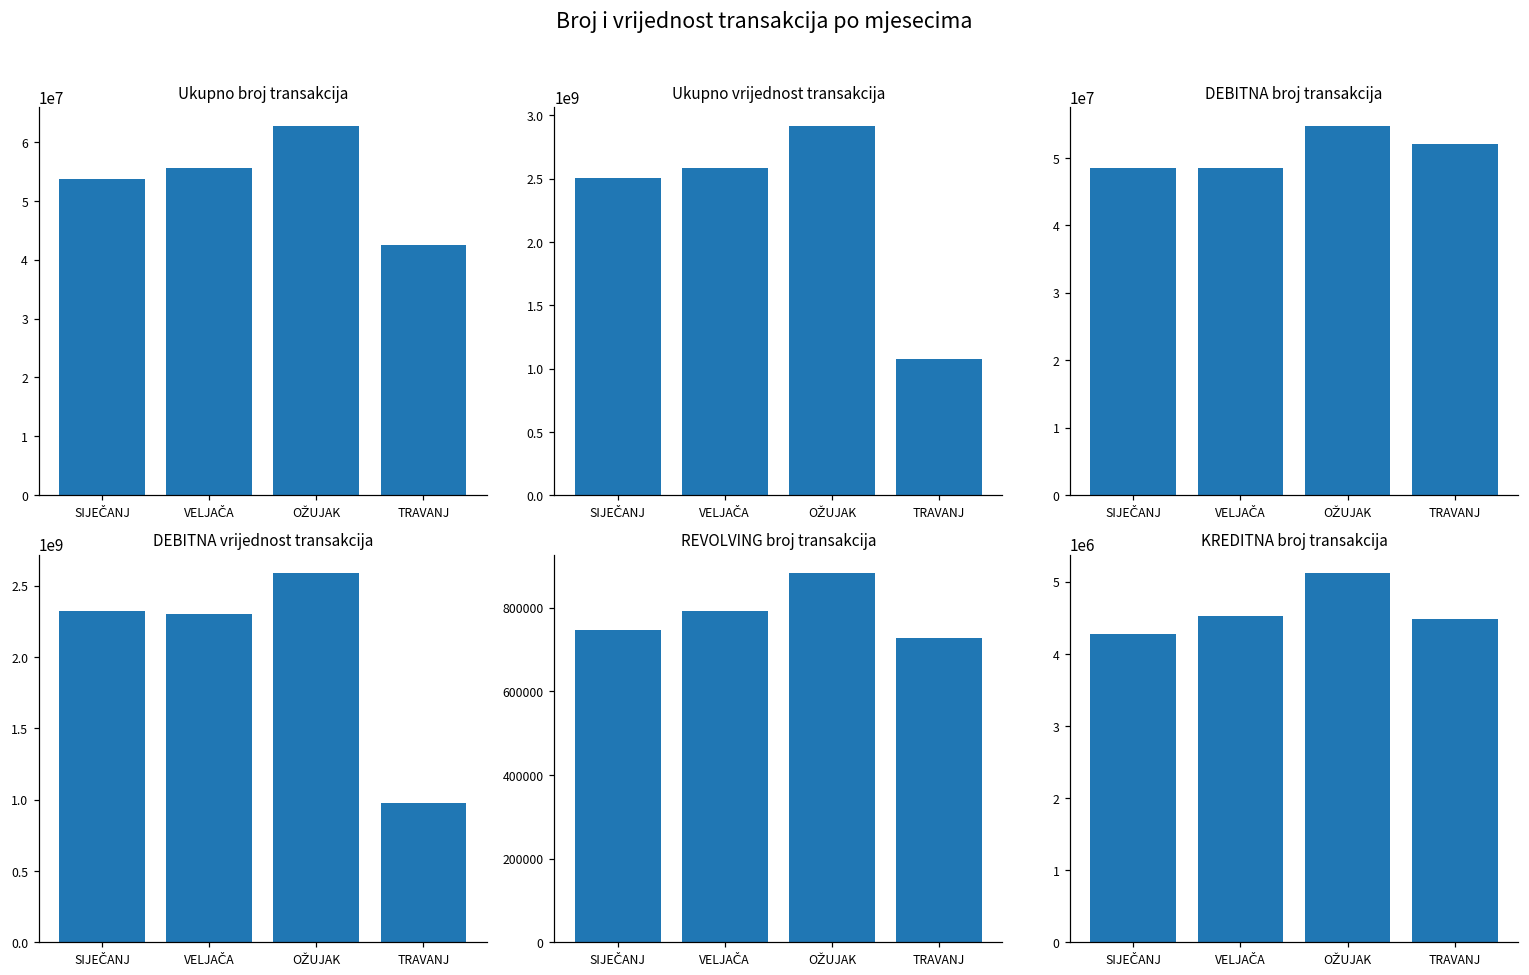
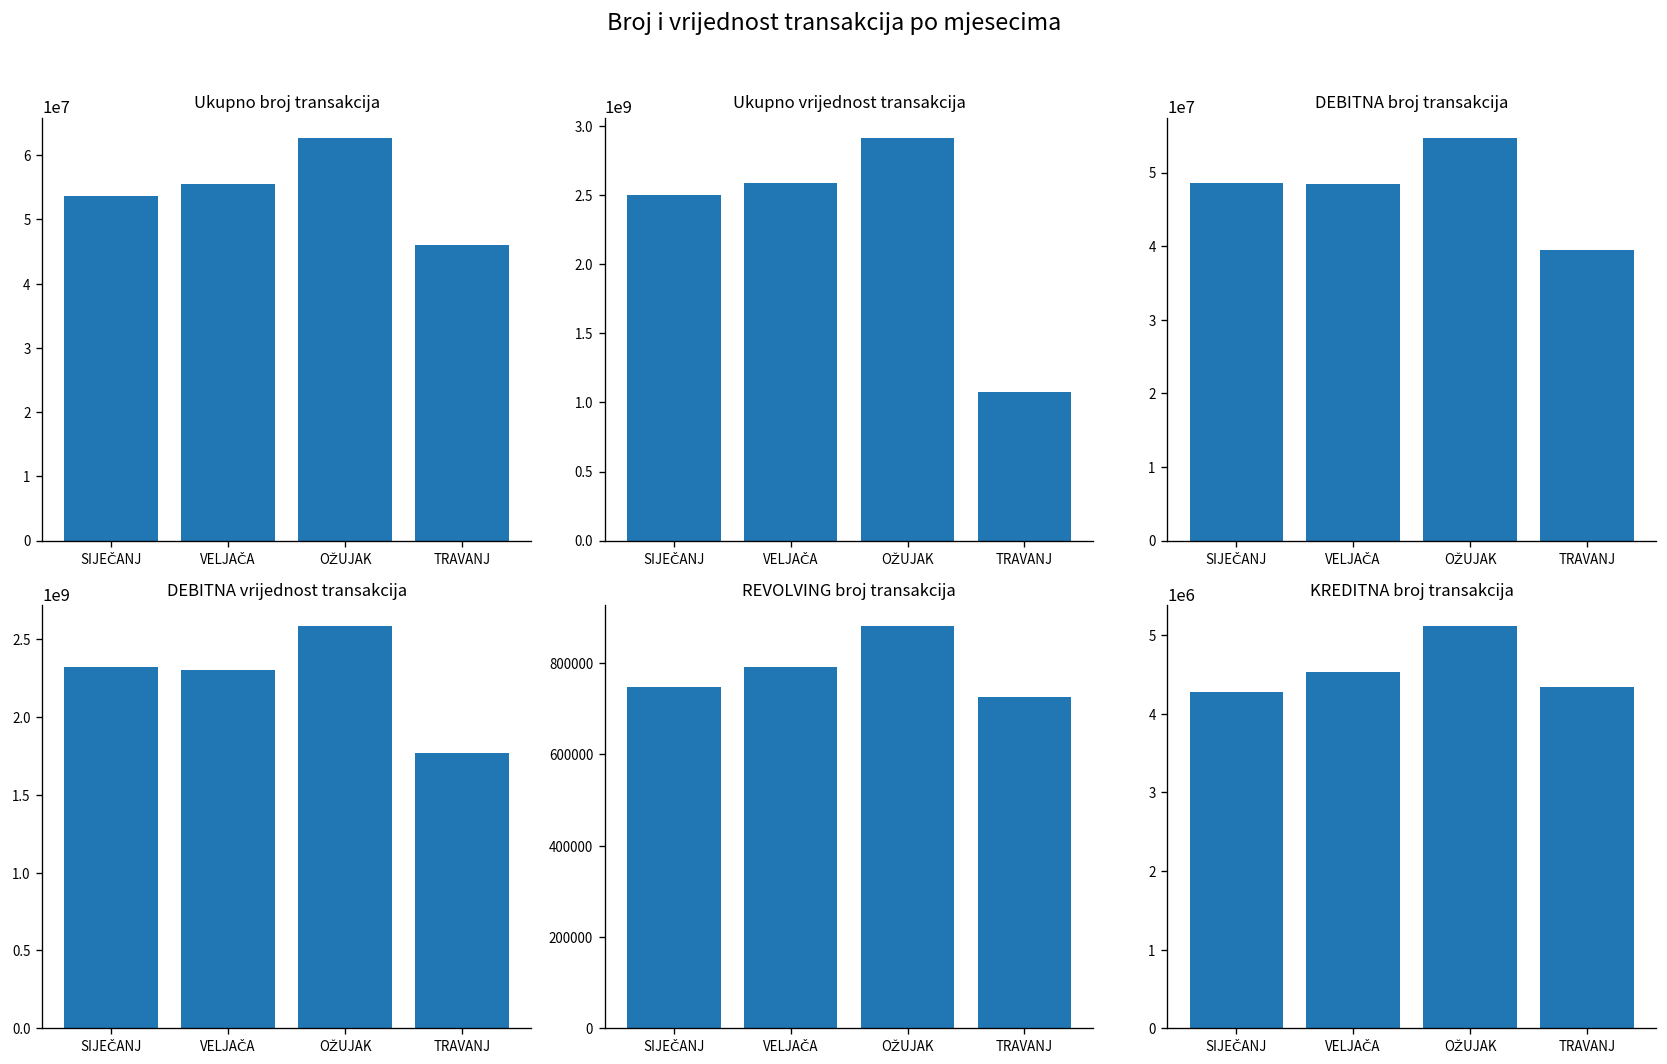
  {
    "Ukupno broj transakcija": {
      "SIJEČANJ": 54000000,
      "VELJAČA": 56000000,
      "OŽUJAK": 63000000,
-     "TRAVANJ": 43000000
+     "TRAVANJ": 46000000
    },
    "Ukupno vrijednost transakcija": {
      "SIJEČANJ": 2510000000,
      "VELJAČA": 2590000000,
      "OŽUJAK": 2920000000,
      "TRAVANJ": 1070000000
    },
    "DEBITNA broj transakcija": {
      "SIJEČANJ": 49000000,
      "VELJAČA": 48000000,
      "OŽUJAK": 55000000,
-     "TRAVANJ": 52000000
+     "TRAVANJ": 40000000
    },
    "DEBITNA vrijednost transakcija": {
      "SIJEČANJ": 2320000000,
      "VELJAČA": 2300000000,
      "OŽUJAK": 2590000000,
-     "TRAVANJ": 970000000
+     "TRAVANJ": 1770000000
    },
    "REVOLVING broj transakcija": {
      "SIJEČANJ": 750000,
      "VELJAČA": 790000,
      "OŽUJAK": 880000,
      "TRAVANJ": 730000
    },
    "KREDITNA broj transakcija": {
      "SIJEČANJ": 4300000,
      "VELJAČA": 4500000,
      "OŽUJAK": 5100000,
-     "TRAVANJ": 4500000
+     "TRAVANJ": 4300000
    }
  }
